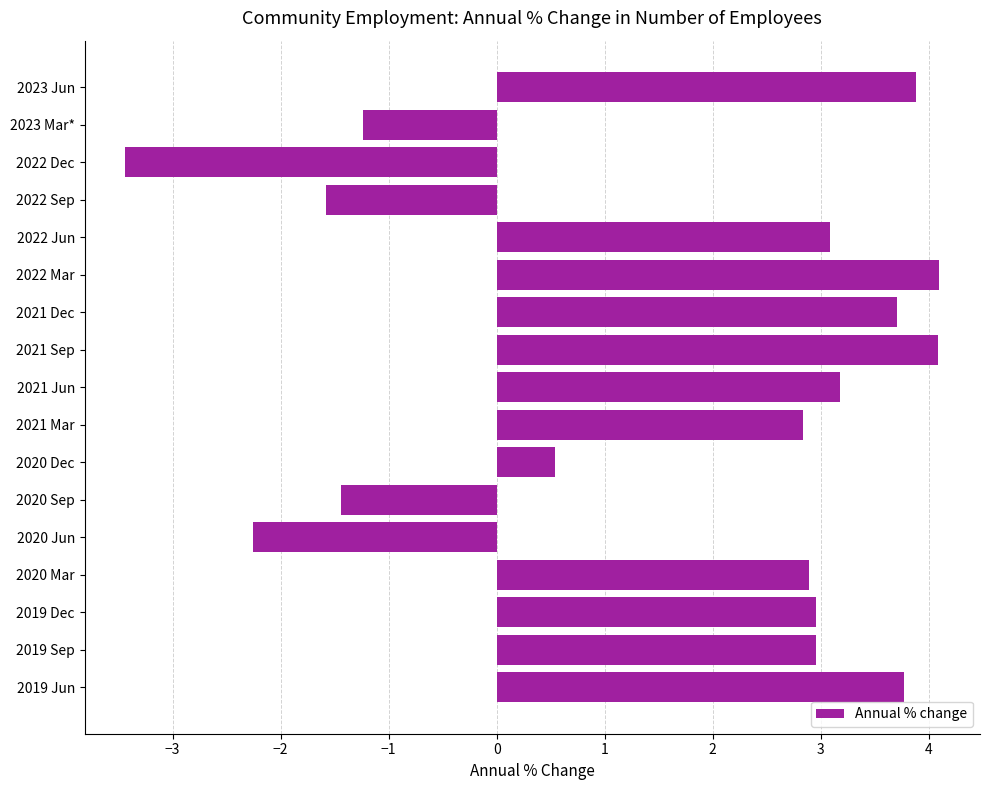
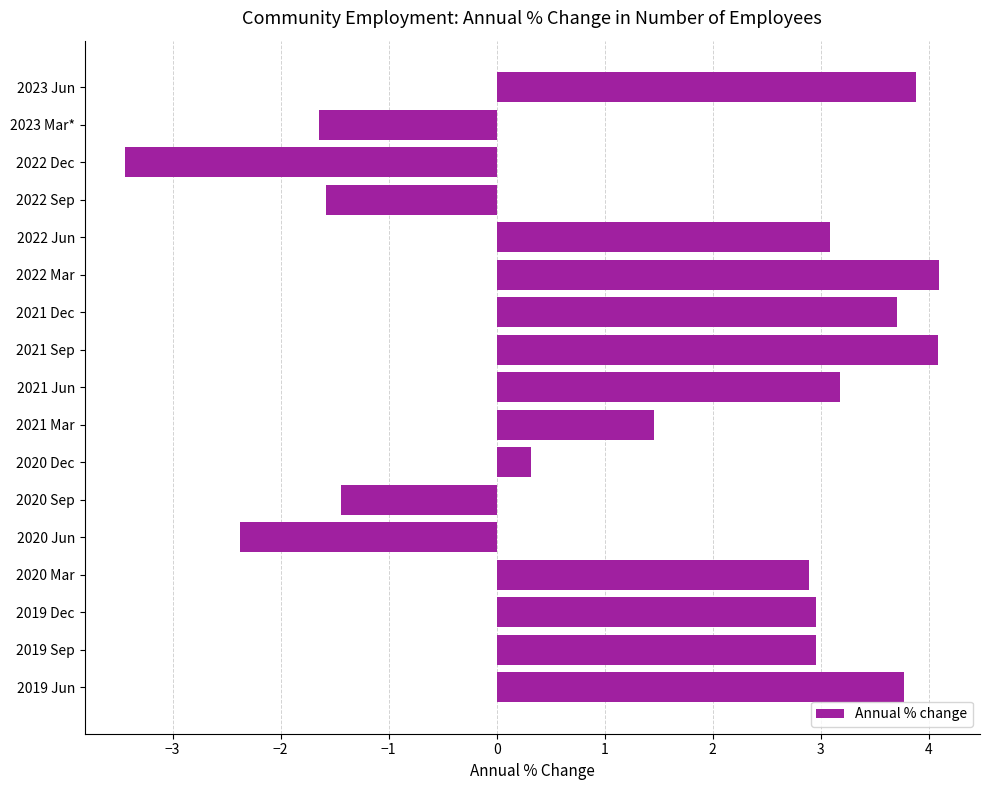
  {
    "2023 Jun": 3.88,
-   "2023 Mar*": -1.24,
+   "2023 Mar*": -1.65,
    "2022 Dec": -3.44,
    "2022 Sep": -1.58,
    "2022 Jun": 3.08,
    "2022 Mar": 4.10,
    "2021 Dec": 3.71,
    "2021 Sep": 4.09,
    "2021 Jun": 3.17,
-   "2021 Mar": 2.83,
-   "2020 Dec": 0.54,
+   "2021 Mar": 1.46,
+   "2020 Dec": 0.32,
    "2020 Sep": -1.44,
-   "2020 Jun": -2.26,
+   "2020 Jun": -2.37,
    "2020 Mar": 2.89,
    "2019 Dec": 2.95,
    "2019 Sep": 2.96,
    "2019 Jun": 3.77
  }
